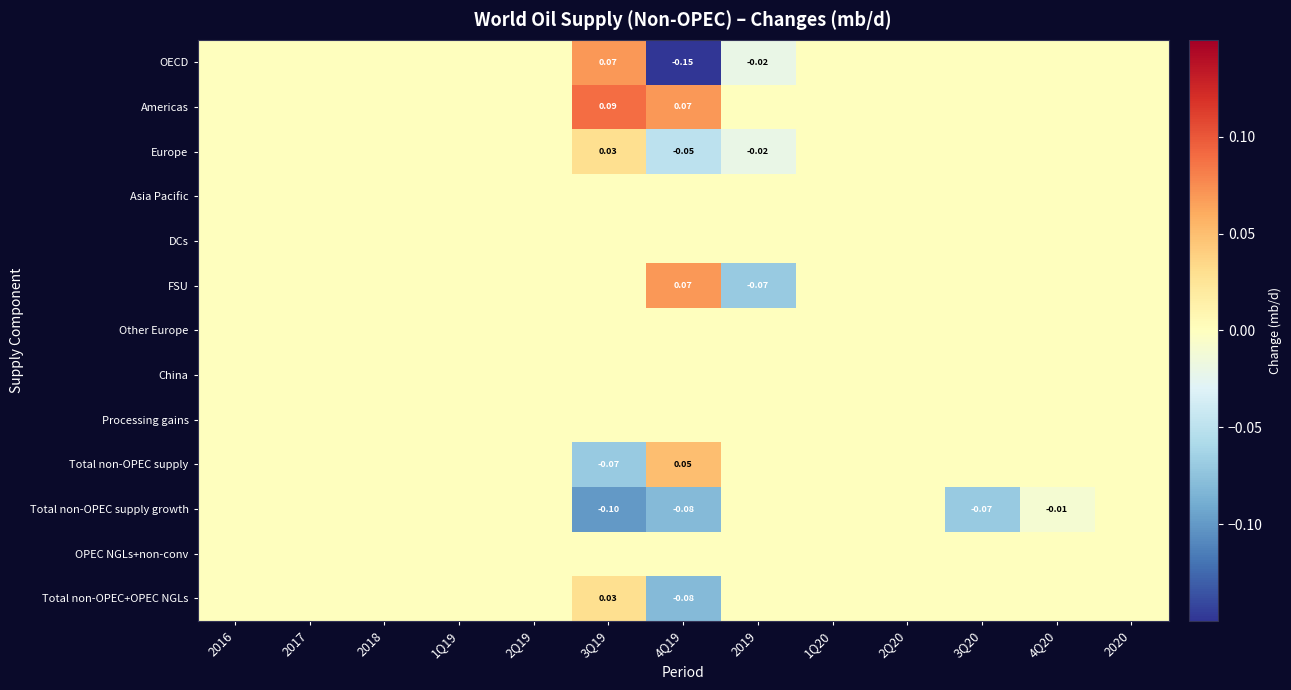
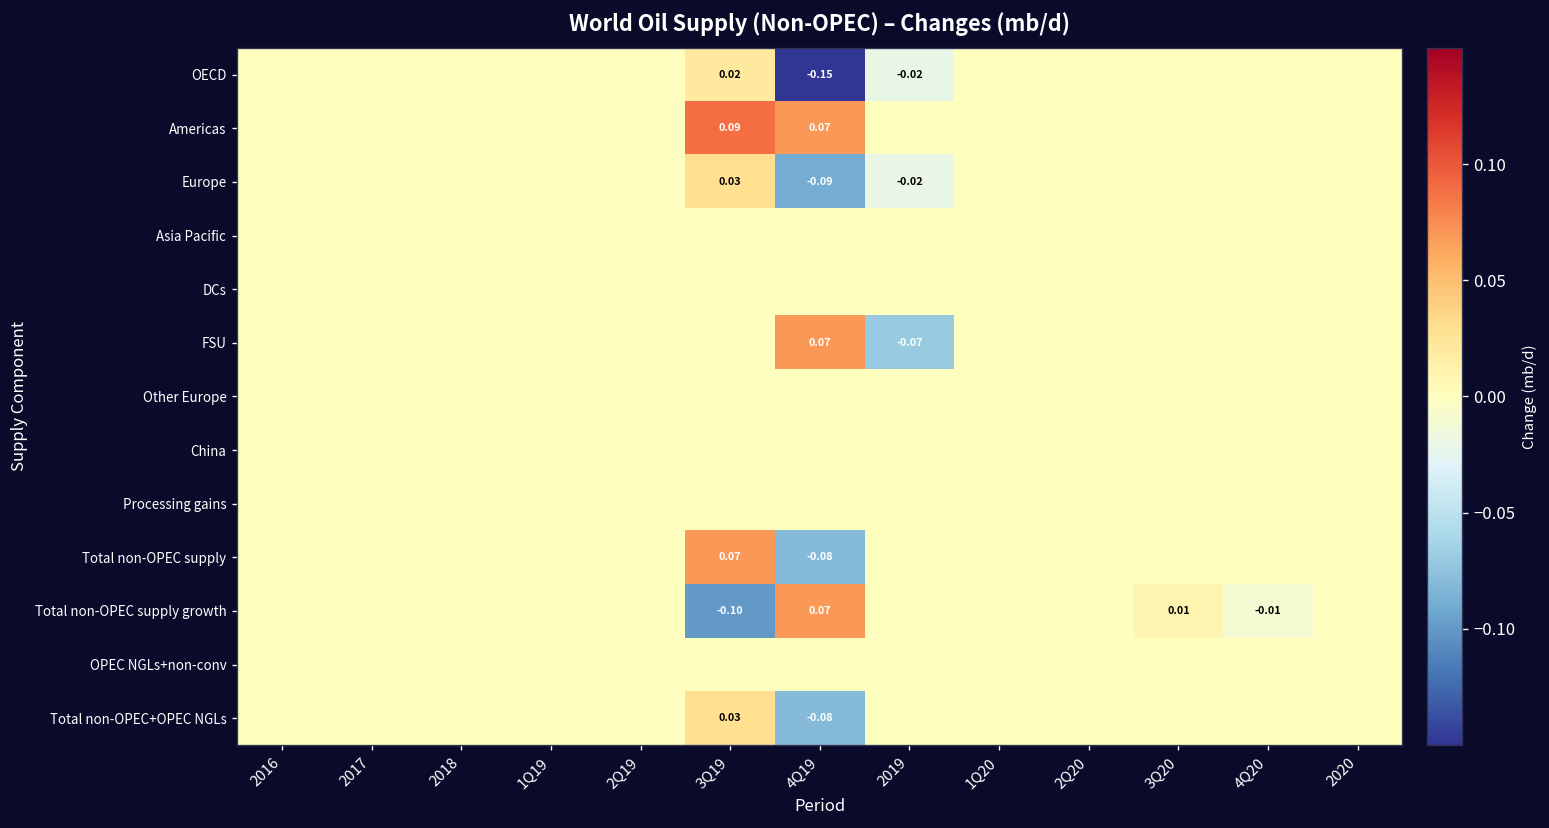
  {
    "OECD": {
-     "3Q19": 0.07,
+     "3Q19": 0.02,
      "4Q19": -0.15,
      "2019": -0.02
    },
    "Americas": {
      "3Q19": 0.09,
      "4Q19": 0.07
    },
    "Europe": {
      "3Q19": 0.03,
-     "4Q19": -0.05,
+     "4Q19": -0.09,
      "2019": -0.02
    },
    "FSU": {
      "4Q19": 0.07,
      "2019": -0.07
    },
    "Total non-OPEC supply": {
-     "3Q19": -0.07,
-     "4Q19": 0.05
+     "3Q19": 0.07,
+     "4Q19": -0.08
    },
    "Total non-OPEC supply growth": {
      "3Q19": -0.10,
-     "4Q19": -0.08,
-     "3Q20": -0.07,
+     "4Q19": 0.07,
+     "3Q20": 0.01,
      "4Q20": -0.01
    },
    "Total non-OPEC+OPEC NGLs": {
      "3Q19": 0.03,
      "4Q19": -0.08
    }
  }
